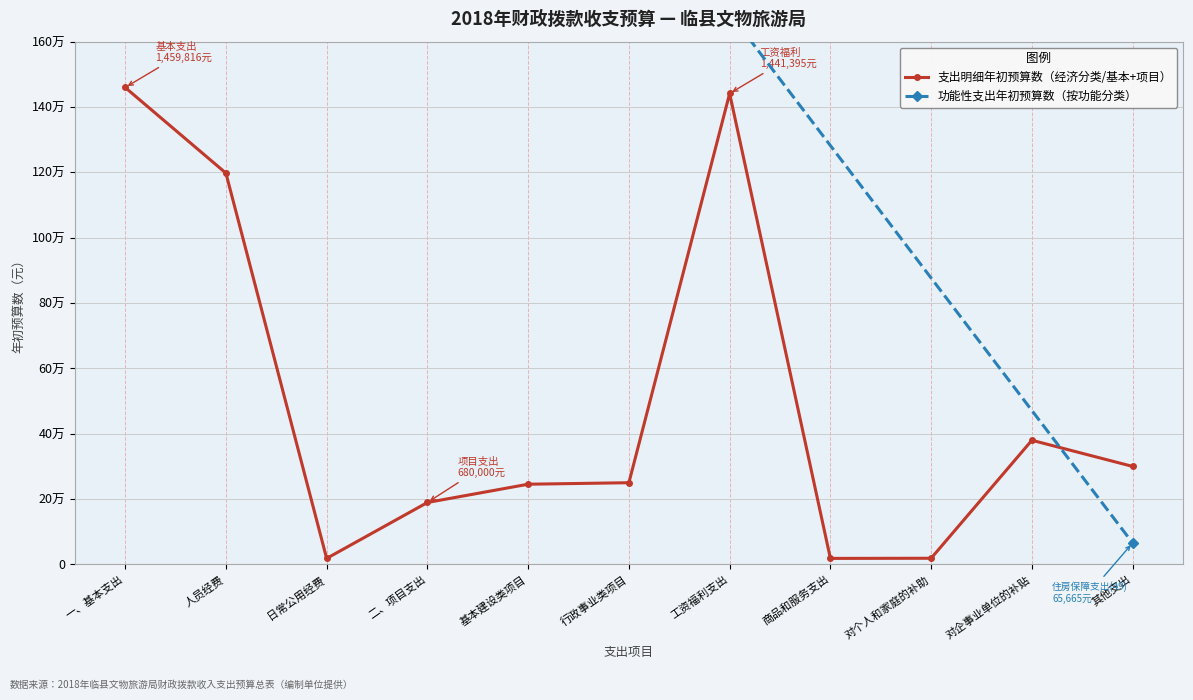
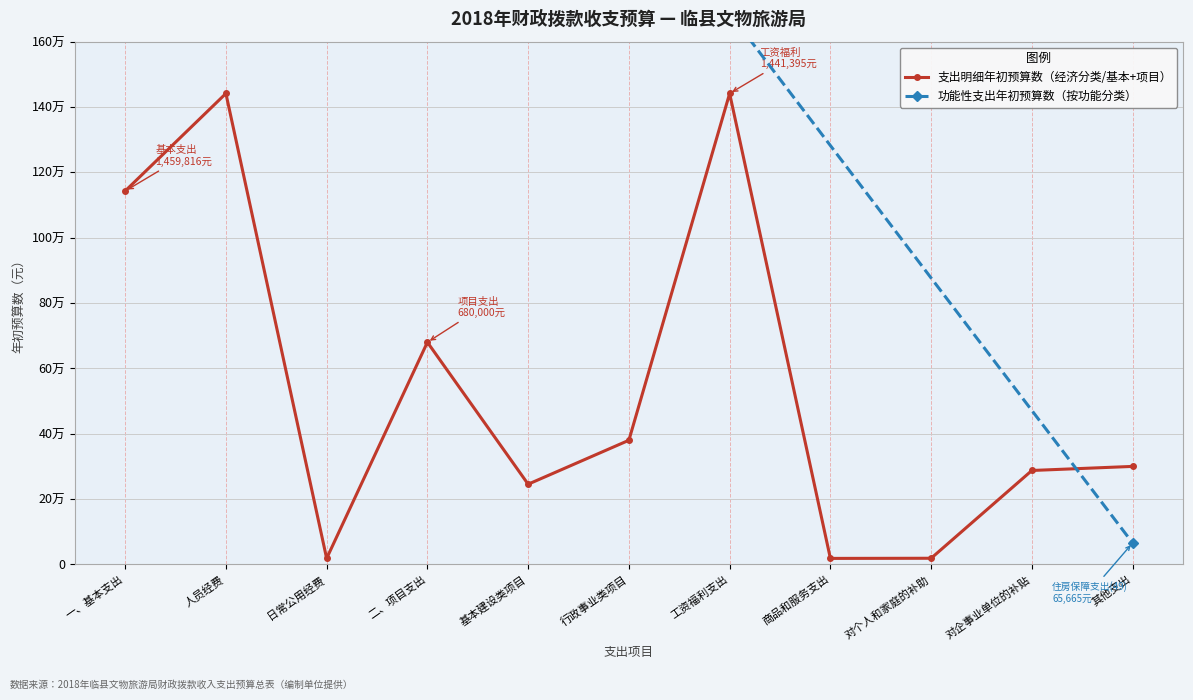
  {
    "支出明细年初预算数（经济分类/基本+项目）": {
-     "一、基本支出": "146万",
-     "人员经费": "120万",
+     "一、基本支出": "114万",
+     "人员经费": "144万",
      "日常公用经费": "2万",
-     "二、项目支出": "19万",
+     "二、项目支出": "68万",
      "基本建设类项目": "25万",
-     "行政事业类项目": "25万",
+     "行政事业类项目": "38万",
      "商品和服务支出": "2万",
      "对个人和家庭的补助": "2万",
-     "对企事业单位的补贴": "38万",
+     "对企事业单位的补贴": "29万",
      "其他支出": "30万"
    },
    "功能性支出年初预算数（按功能分类）": {
      "其他支出": "65,665元"
    }
  }
